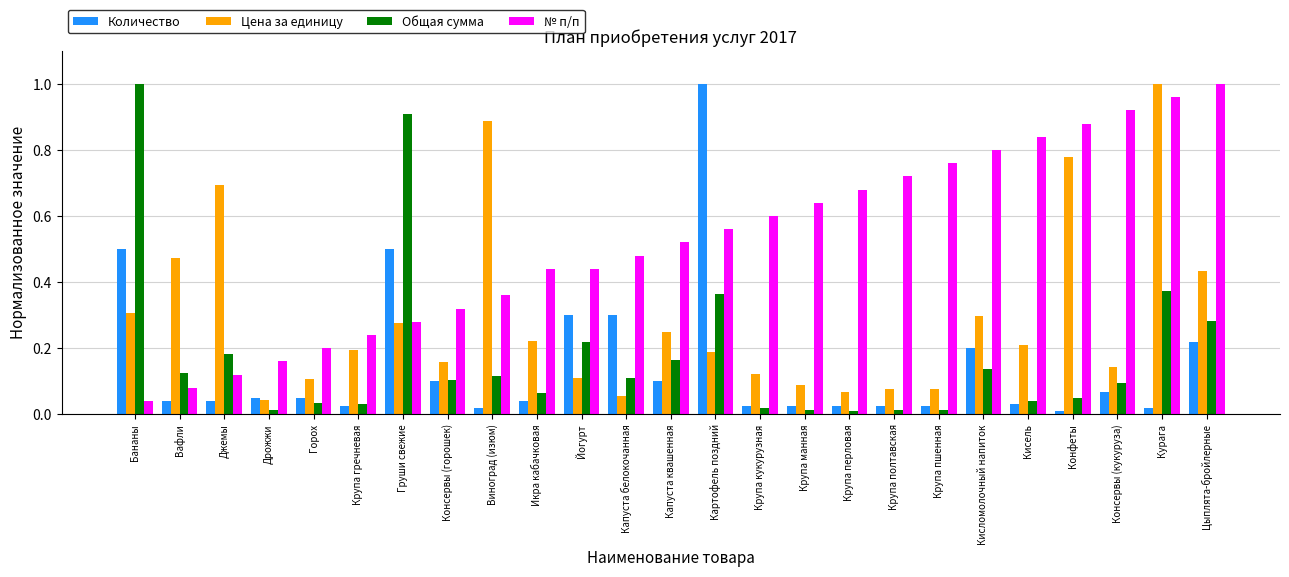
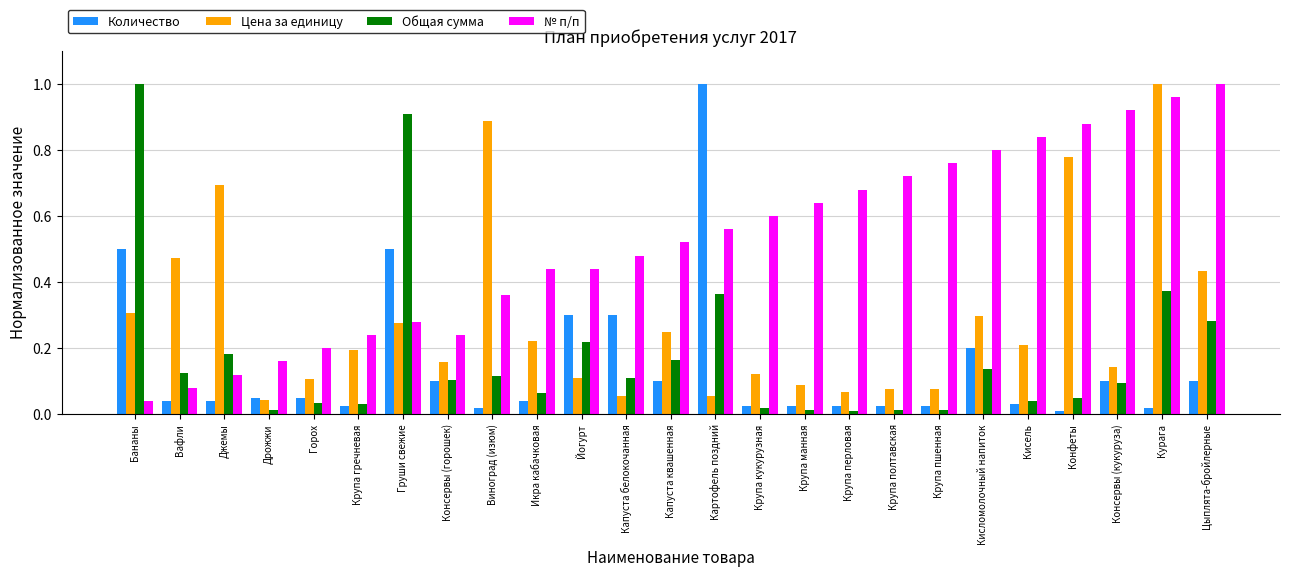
  {
    "Количество": {
      "Бананы": 0.50,
      "Вафли": 0.04,
      "Джемы": 0.04,
      "Дрожжи": 0.05,
      "Горох": 0.05,
      "Крупа гречневая": 0.03,
      "Груши свежие": 0.50,
      "Консервы (горошек)": 0.10,
      "Виноград (изюм)": 0.02,
      "Икра кабачковая": 0.04,
      "Йогурт": 0.30,
      "Капуста белокочанная": 0.30,
      "Капуста квашенная": 0.10,
      "Картофель поздний": 1.00,
      "Крупа кукурузная": 0.03,
      "Крупа манная": 0.03,
      "Крупа перловая": 0.03,
      "Крупа полтавская": 0.03,
      "Крупа пшенная": 0.03,
      "Кисломолочный напиток": 0.20,
      "Кисель": 0.03,
      "Конфеты": 0.01,
-     "Консервы (кукуруза)": 0.07,
+     "Консервы (кукуруза)": 0.10,
      "Курага": 0.02,
-     "Цыплята-бройлерные": 0.22
+     "Цыплята-бройлерные": 0.10
    },
    "Цена за единицу": {
      "Бананы": 0.31,
      "Вафли": 0.47,
      "Джемы": 0.69,
      "Дрожжи": 0.04,
      "Горох": 0.11,
      "Крупа гречневая": 0.19,
      "Груши свежие": 0.28,
      "Консервы (горошек)": 0.16,
      "Виноград (изюм)": 0.89,
      "Икра кабачковая": 0.22,
      "Йогурт": 0.11,
      "Капуста белокочанная": 0.06,
      "Капуста квашенная": 0.25,
-     "Картофель поздний": 0.19,
+     "Картофель поздний": 0.06,
      "Крупа кукурузная": 0.12,
      "Крупа манная": 0.09,
      "Крупа перловая": 0.07,
      "Крупа полтавская": 0.08,
      "Крупа пшенная": 0.08,
      "Кисломолочный напиток": 0.30,
      "Кисель": 0.21,
      "Конфеты": 0.78,
      "Консервы (кукуруза)": 0.14,
      "Курага": 1.00,
      "Цыплята-бройлерные": 0.43
    },
    "Общая сумма": {
      "Бананы": 1.00,
      "Вафли": 0.12,
      "Джемы": 0.18,
      "Дрожжи": 0.01,
      "Горох": 0.03,
      "Крупа гречневая": 0.03,
      "Груши свежие": 0.91,
      "Консервы (горошек)": 0.10,
      "Виноград (изюм)": 0.12,
      "Икра кабачковая": 0.07,
      "Йогурт": 0.22,
      "Капуста белокочанная": 0.11,
      "Капуста квашенная": 0.16,
      "Картофель поздний": 0.36,
      "Крупа кукурузная": 0.02,
      "Крупа манная": 0.01,
      "Крупа перловая": 0.01,
      "Крупа полтавская": 0.01,
      "Крупа пшенная": 0.01,
      "Кисломолочный напиток": 0.14,
      "Кисель": 0.04,
      "Конфеты": 0.05,
      "Консервы (кукуруза)": 0.09,
      "Курага": 0.37,
      "Цыплята-бройлерные": 0.28
    },
    "№ п/п": {
      "Бананы": 0.04,
      "Вафли": 0.08,
      "Джемы": 0.12,
      "Дрожжи": 0.16,
      "Горох": 0.20,
      "Крупа гречневая": 0.24,
      "Груши свежие": 0.28,
-     "Консервы (горошек)": 0.32,
+     "Консервы (горошек)": 0.24,
      "Виноград (изюм)": 0.36,
      "Икра кабачковая": 0.44,
      "Йогурт": 0.44,
      "Капуста белокочанная": 0.48,
      "Капуста квашенная": 0.52,
      "Картофель поздний": 0.56,
      "Крупа кукурузная": 0.60,
      "Крупа манная": 0.64,
      "Крупа перловая": 0.68,
      "Крупа полтавская": 0.72,
      "Крупа пшенная": 0.76,
      "Кисломолочный напиток": 0.80,
      "Кисель": 0.84,
      "Конфеты": 0.88,
      "Консервы (кукуруза)": 0.92,
      "Курага": 0.96,
      "Цыплята-бройлерные": 1.00
    }
  }
